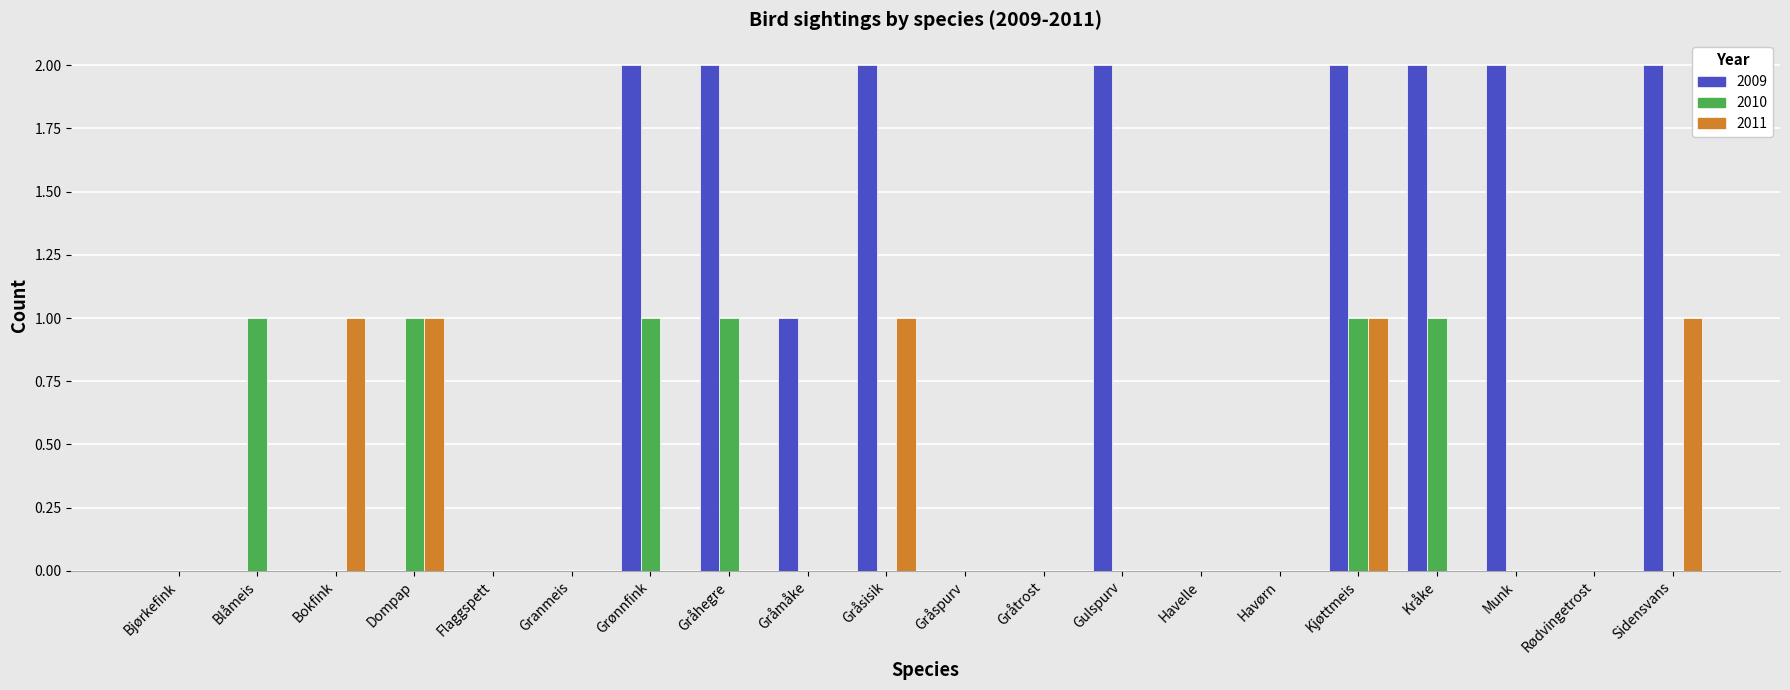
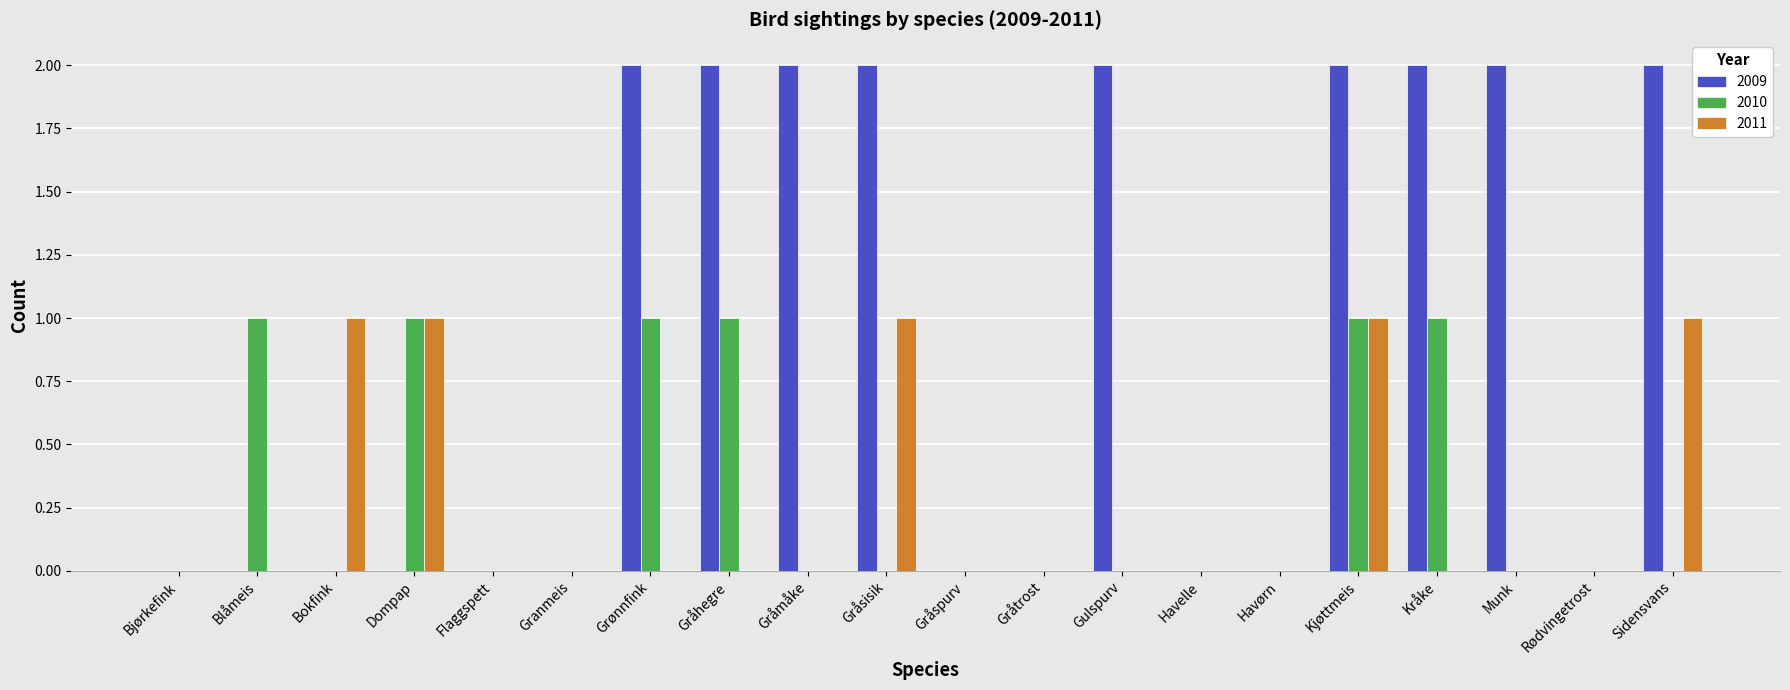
  {
    "2009": {
      "Bjørkefink": 0,
      "Blåmeis": 0,
      "Bokfink": 0,
      "Dompap": 0,
      "Flaggspett": 0,
      "Granmeis": 0,
      "Grønnfink": 2,
      "Gråhegre": 2,
-     "Gråmåke": 1,
+     "Gråmåke": 2,
      "Gråsisik": 2,
      "Gråspurv": 0,
      "Gråtrost": 0,
      "Gulspurv": 2,
      "Havelle": 0,
      "Havørn": 0,
      "Kjøttmeis": 2,
      "Kråke": 2,
      "Munk": 2,
      "Rødvingetrost": 0,
      "Sidensvans": 2
    },
    "2010": {
      "Bjørkefink": 0,
      "Blåmeis": 1,
      "Bokfink": 0,
      "Dompap": 1,
      "Flaggspett": 0,
      "Granmeis": 0,
      "Grønnfink": 1,
      "Gråhegre": 1,
      "Gråmåke": 0,
      "Gråsisik": 0,
      "Gråspurv": 0,
      "Gråtrost": 0,
      "Gulspurv": 0,
      "Havelle": 0,
      "Havørn": 0,
      "Kjøttmeis": 1,
      "Kråke": 1,
      "Munk": 0,
      "Rødvingetrost": 0,
      "Sidensvans": 0
    },
    "2011": {
      "Bjørkefink": 0,
      "Blåmeis": 0,
      "Bokfink": 1,
      "Dompap": 1,
      "Flaggspett": 0,
      "Granmeis": 0,
      "Grønnfink": 0,
      "Gråhegre": 0,
      "Gråmåke": 0,
      "Gråsisik": 1,
      "Gråspurv": 0,
      "Gråtrost": 0,
      "Gulspurv": 0,
      "Havelle": 0,
      "Havørn": 0,
      "Kjøttmeis": 1,
      "Kråke": 0,
      "Munk": 0,
      "Rødvingetrost": 0,
      "Sidensvans": 1
    }
  }
